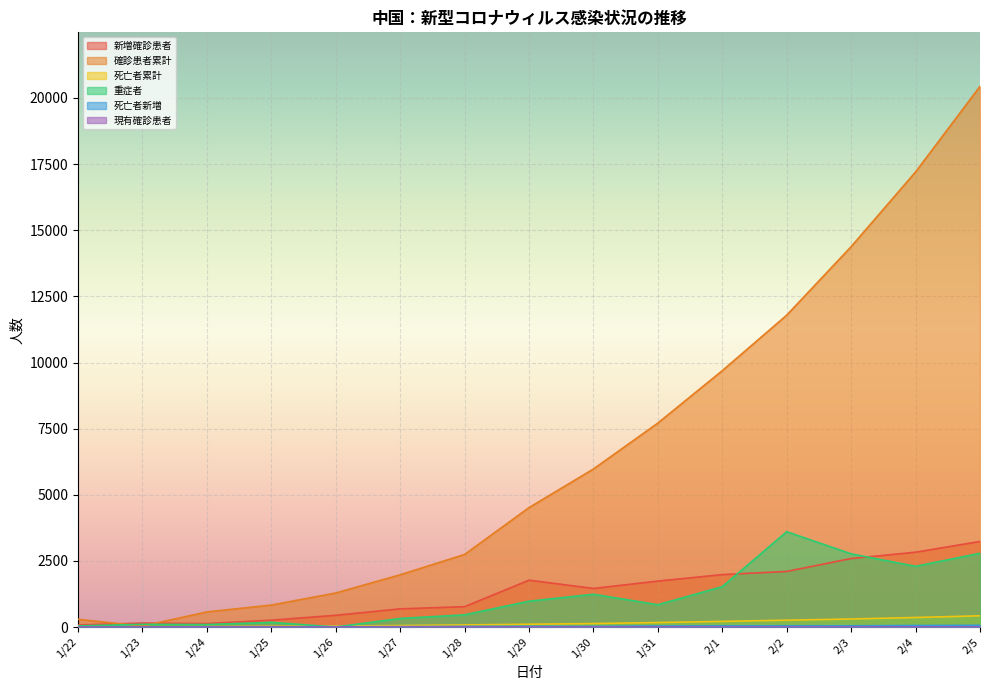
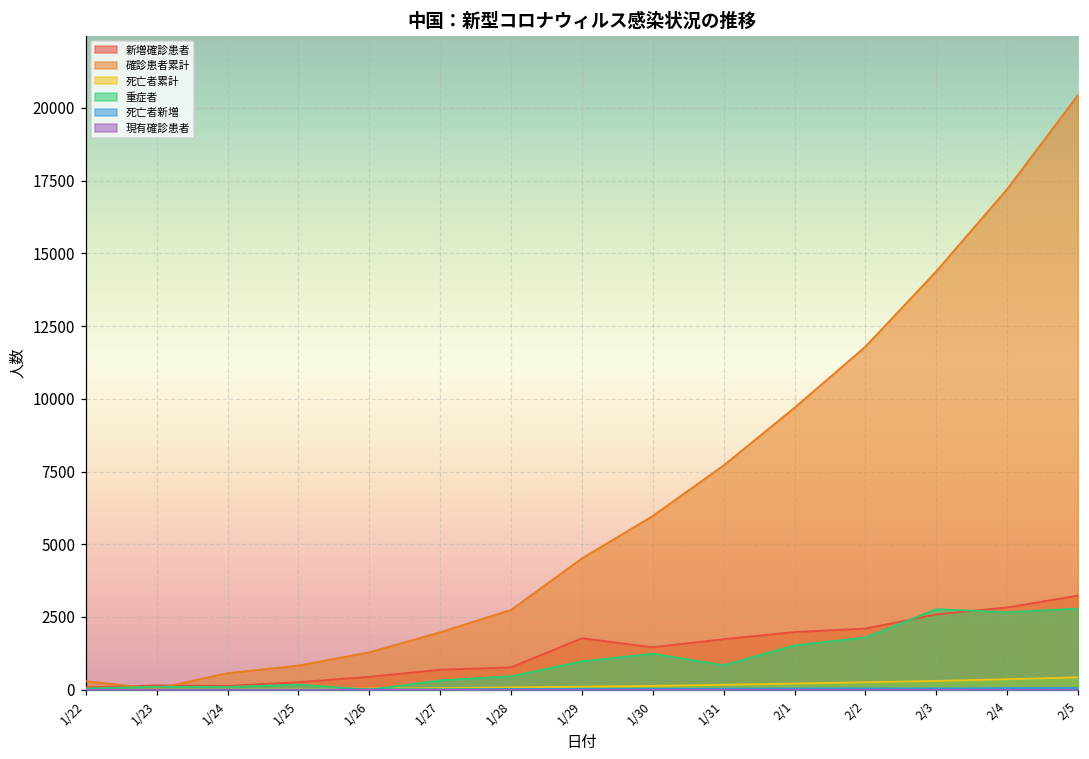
  {
    "重症者": {
      "1/27": 300,
      "1/28": 500,
      "1/29": 1000,
      "1/30": 1200,
      "1/31": 800,
      "2/1": 1500,
-     "2/2": 3600,
+     "2/2": 1800,
      "2/3": 2800,
-     "2/4": 2300,
+     "2/4": 2700,
      "2/5": 2800
    }
  }
